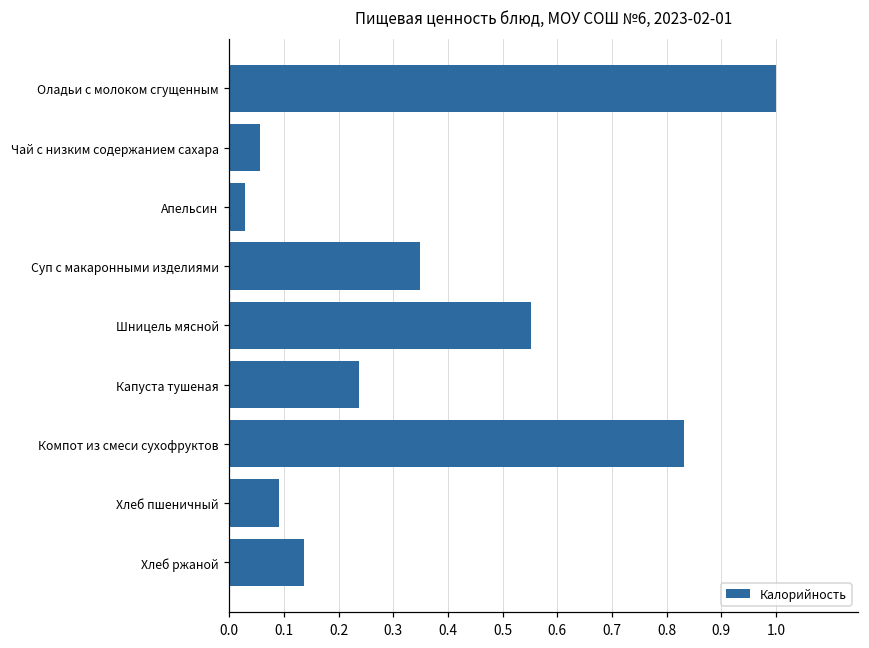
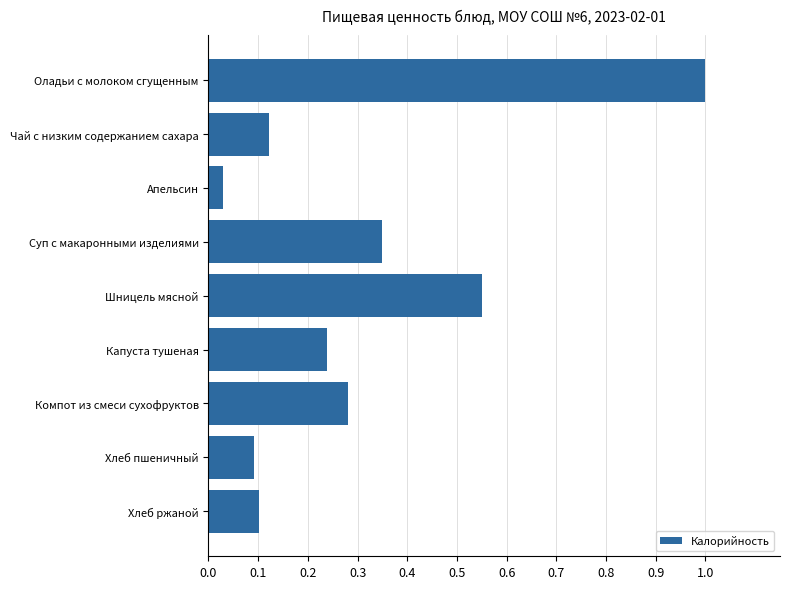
  {
    "Оладьи с молоком сгущенным": 1.00,
-   "Чай с низким содержанием сахара": 0.06,
+   "Чай с низким содержанием сахара": 0.12,
    "Апельсин": 0.03,
    "Суп с макаронными изделиями": 0.35,
    "Шницель мясной": 0.55,
    "Капуста тушеная": 0.24,
-   "Компот из смеси сухофруктов": 0.83,
+   "Компот из смеси сухофруктов": 0.28,
    "Хлеб пшеничный": 0.09,
-   "Хлеб ржаной": 0.14
+   "Хлеб ржаной": 0.10
  }
